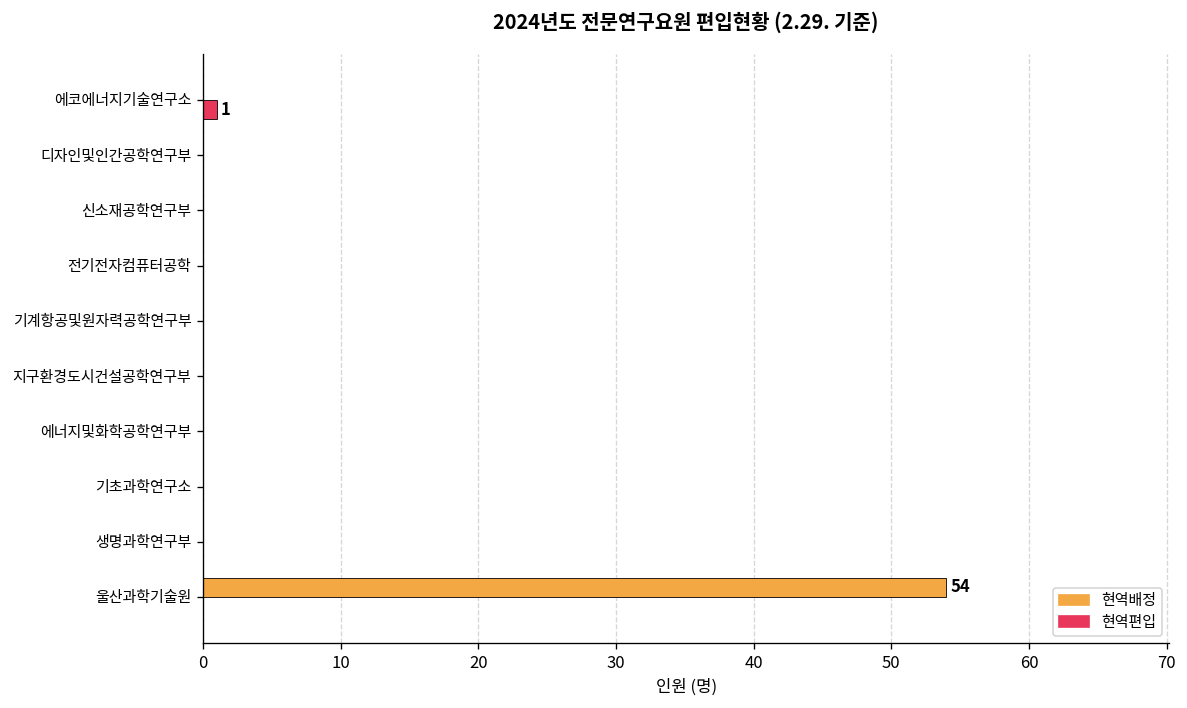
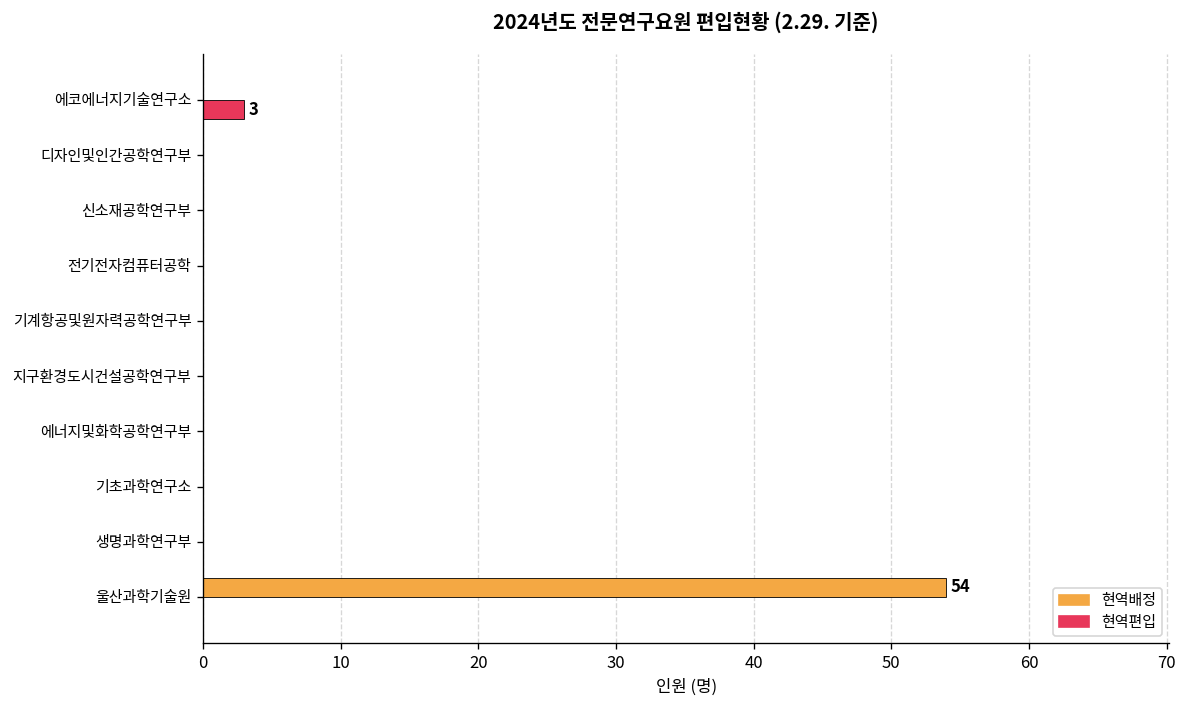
  {
    "현역배정": {
      "울산과학기술원": 54
    },
    "현역편입": {
-     "에코에너지기술연구소": 1
+     "에코에너지기술연구소": 3
    }
  }
